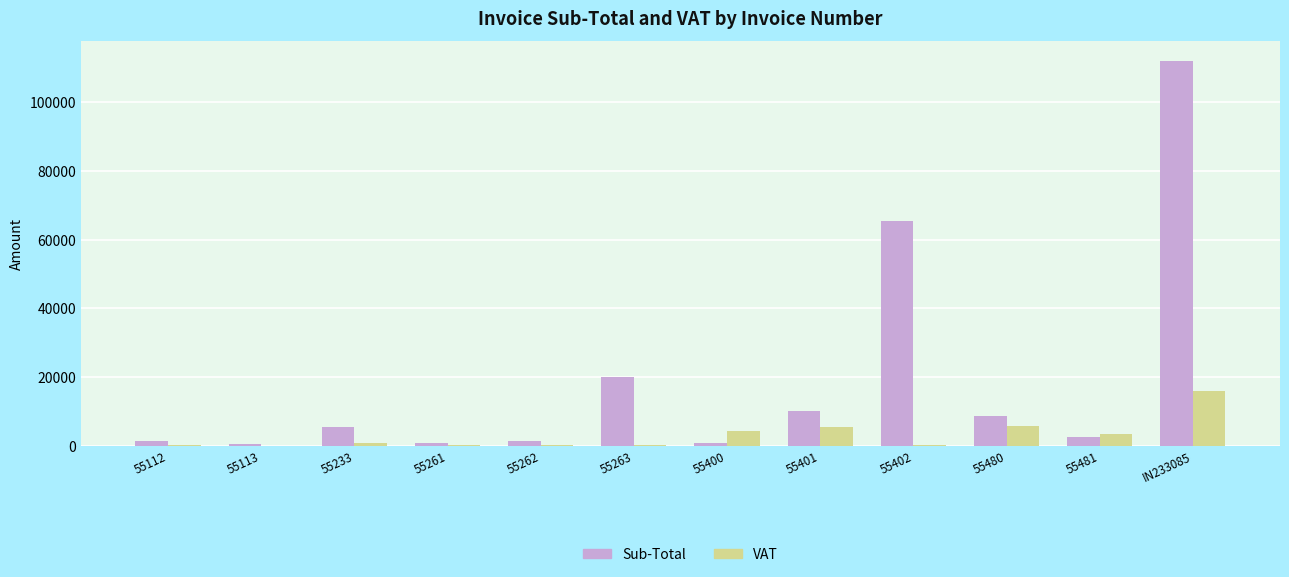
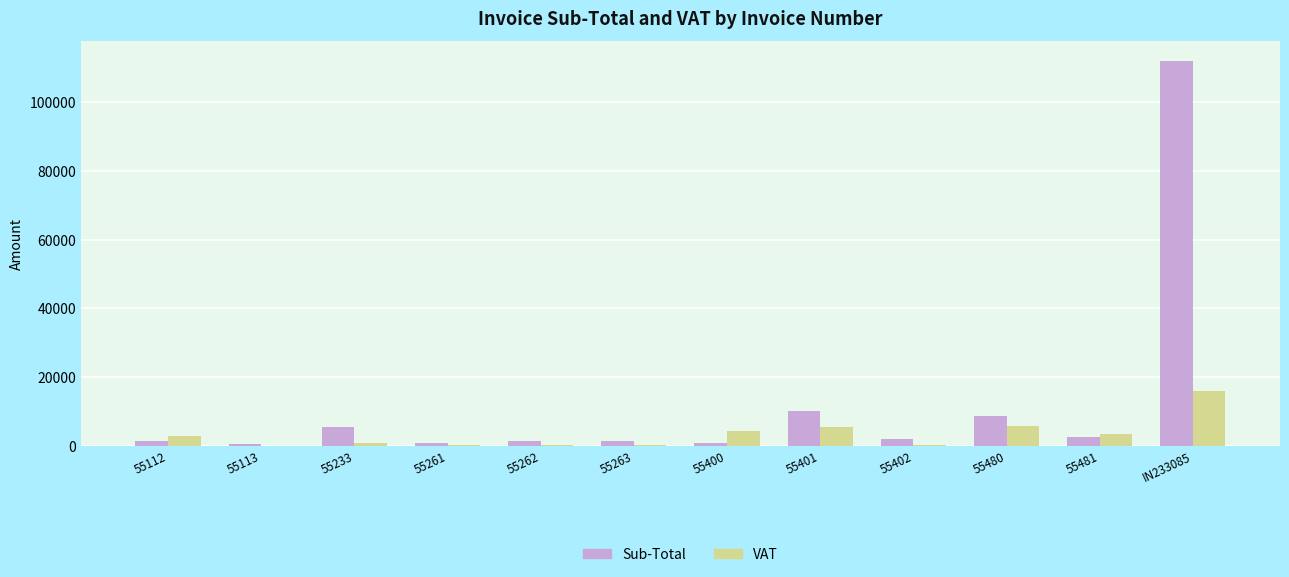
  {
    "Sub-Total": {
      "55112": 1000,
      "55233": 6000,
      "55261": 1000,
      "55262": 1000,
-     "55263": 20000,
+     "55263": 1000,
      "55400": 1000,
      "55401": 10000,
-     "55402": 66000,
+     "55402": 2000,
      "55480": 9000,
      "55481": 3000,
      "IN233085": 112000
    },
    "VAT": {
-     "55112": 0,
+     "55112": 3000,
      "55233": 1000,
      "55400": 4000,
      "55401": 5000,
      "55480": 6000,
      "55481": 3000,
      "IN233085": 16000
    }
  }
